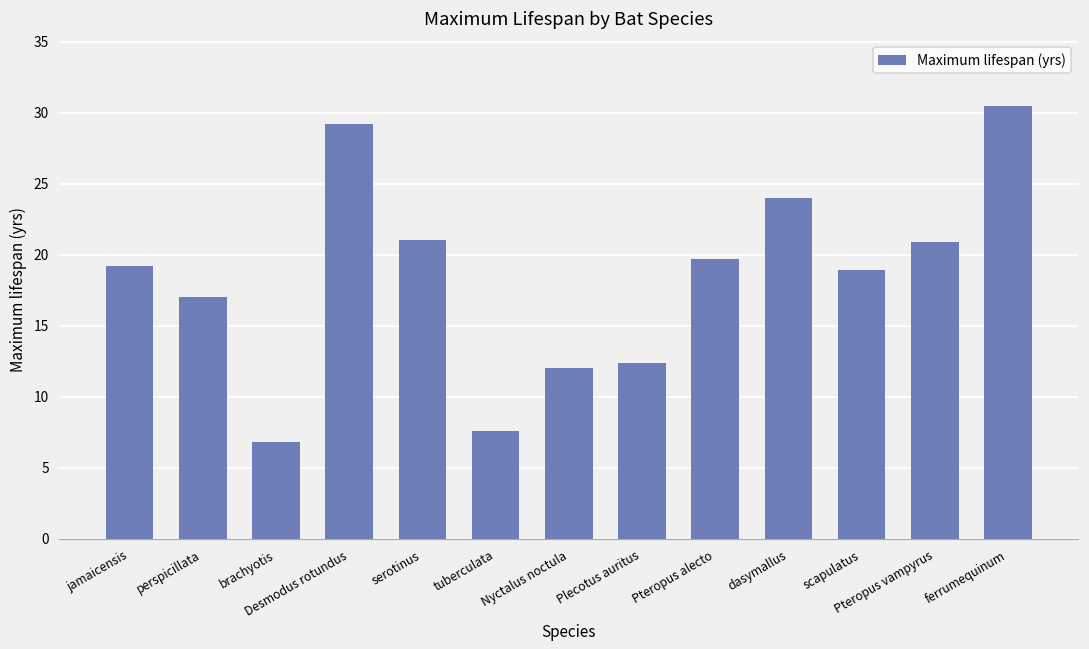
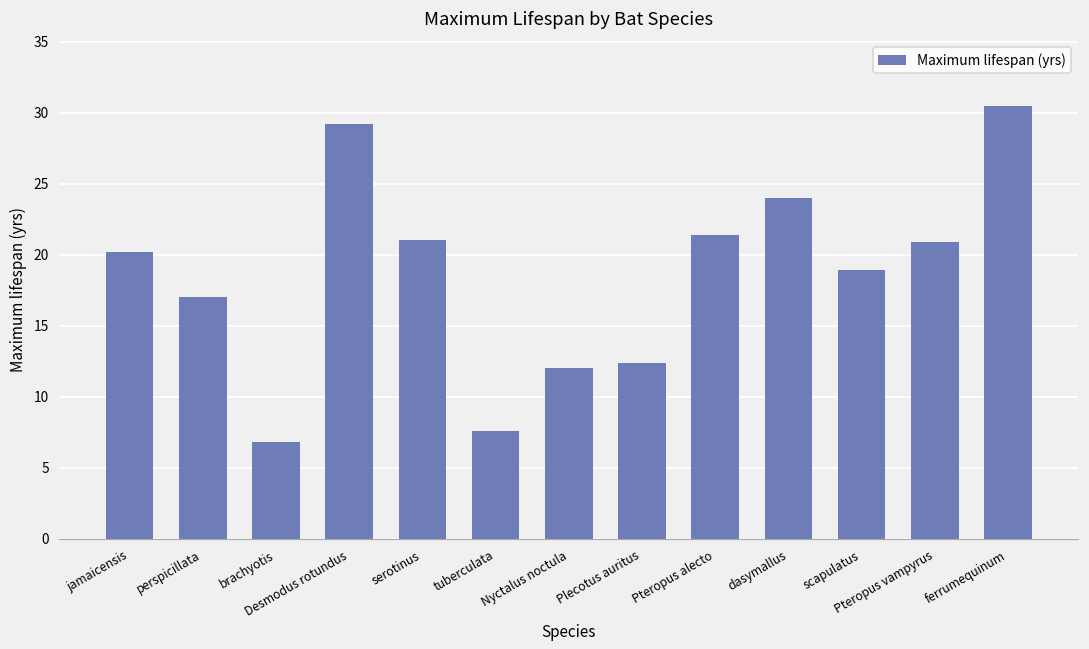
  {
-   "jamaicensis": 19.2,
+   "jamaicensis": 20.2,
    "perspicillata": 17.0,
    "brachyotis": 6.8,
    "Desmodus rotundus": 29.2,
    "serotinus": 21.0,
    "tuberculata": 7.6,
    "Nyctalus noctula": 12.0,
    "Plecotus auritus": 12.4,
-   "Pteropus alecto": 19.7,
+   "Pteropus alecto": 21.4,
    "dasymallus": 24.0,
    "scapulatus": 18.9,
    "Pteropus vampyrus": 20.9,
    "ferrumequinum": 30.5
  }
